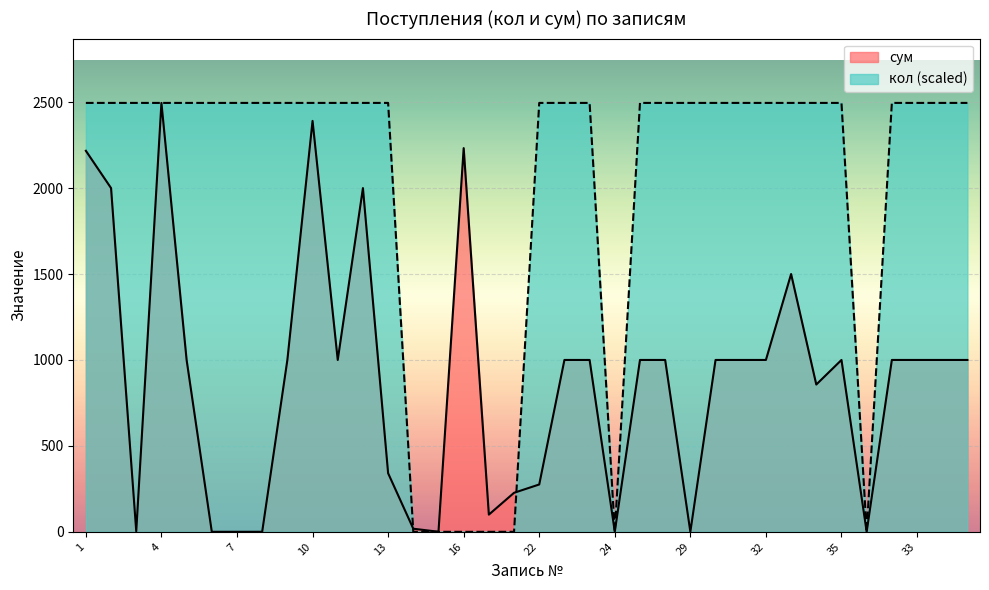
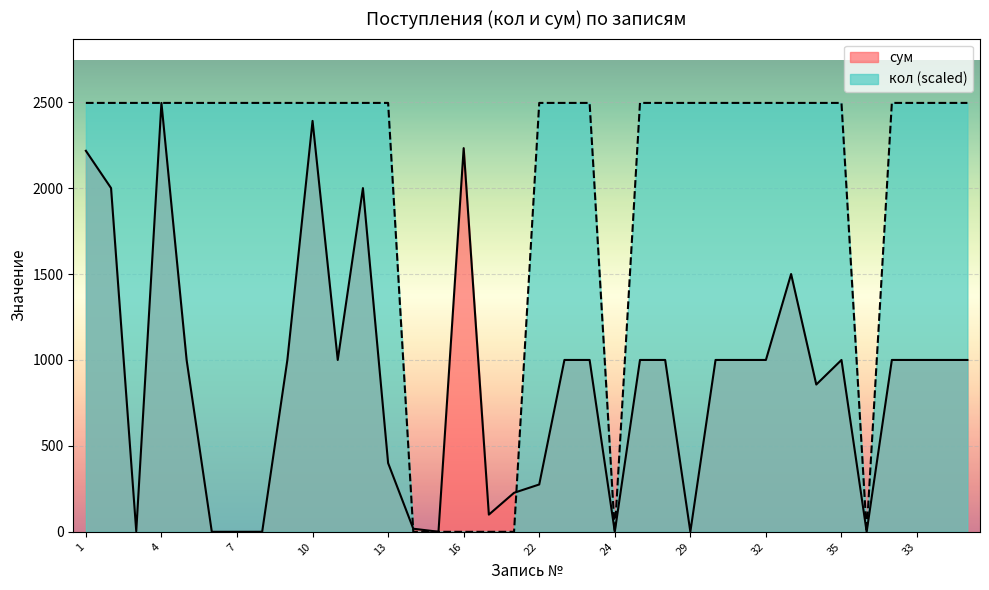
  {
    "сум": {
      "1": 2220,
      "7": 0,
      "10": 2390,
-     "13": 340,
+     "13": 400,
      "16": 2230,
      "22": 280
    },
    "кол (scaled)": {
      "1": 2500,
      "7": 2500,
      "10": 2500,
      "13": 2500,
      "16": 0,
      "22": 2500
    }
  }
